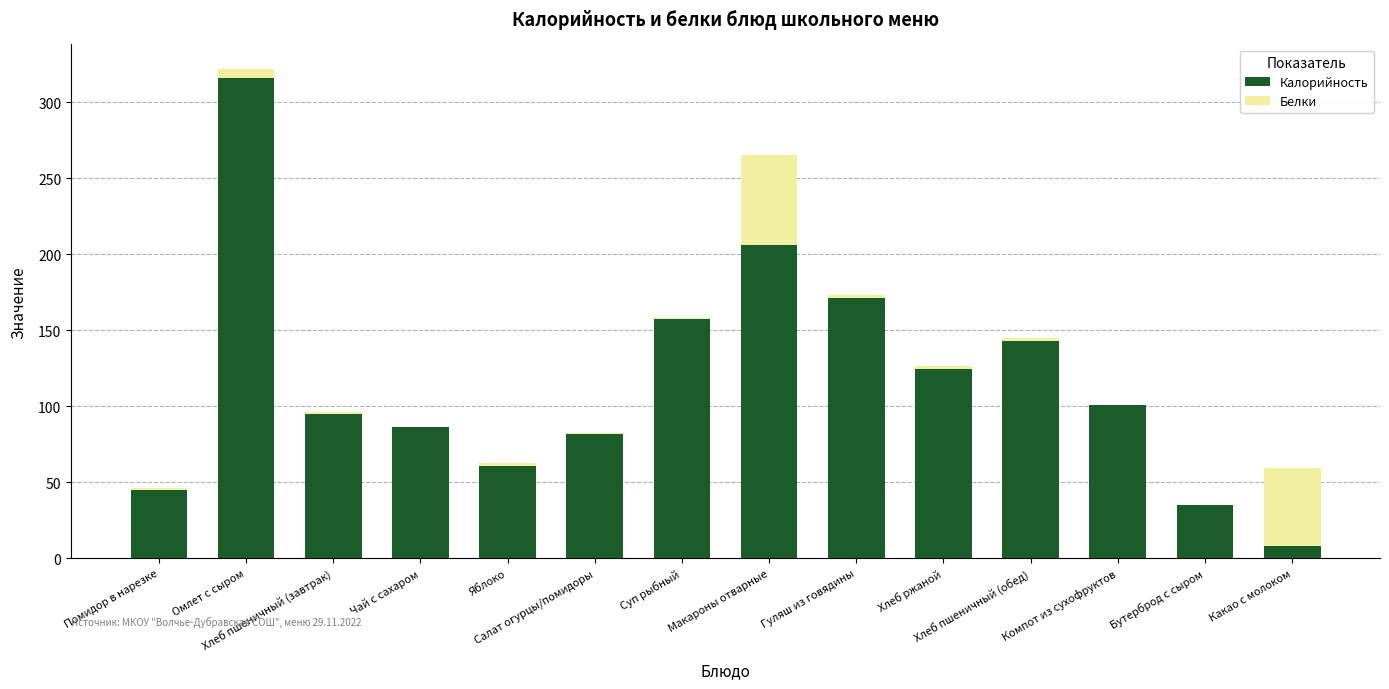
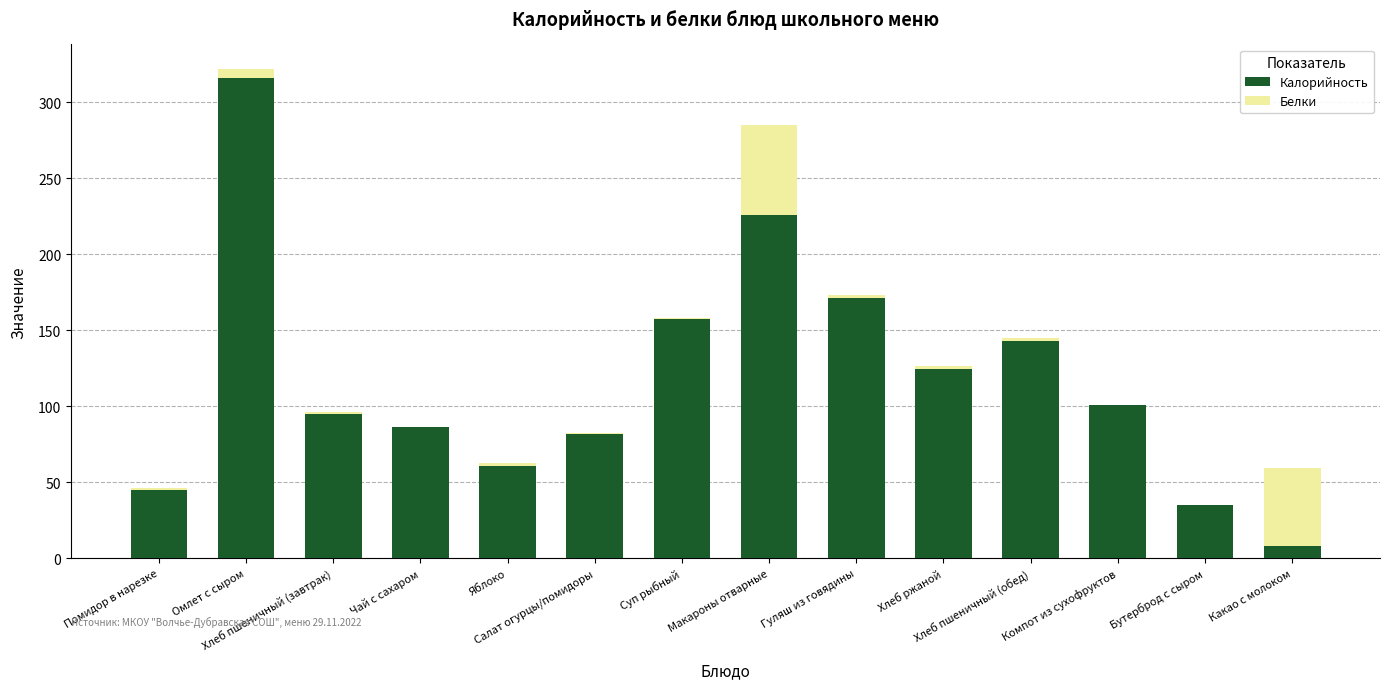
  {
    "Калорийность": {
      "Помидор в нарезке": 45,
      "Омлет с сыром": 316,
      "Хлеб пшеничный (завтрак)": 95,
      "Чай с сахаром": 86,
      "Яблоко": 61,
      "Салат огурцы/помидоры": 82,
      "Суп рыбный": 157,
-     "Макароны отварные": 206,
+     "Макароны отварные": 226,
      "Гуляш из говядины": 171,
      "Хлеб ржаной": 125,
      "Хлеб пшеничный (обед)": 143,
      "Компот из сухофруктов": 101,
      "Бутерброд с сыром": 35,
      "Какао с молоком": 8
    },
    "Белки": {
      "Омлет с сыром": 6,
      "Чай с сахаром": 0,
      "Яблоко": 2,
      "Макароны отварные": 59,
      "Гуляш из говядины": 2,
      "Хлеб ржаной": 2,
      "Хлеб пшеничный (обед)": 2,
      "Компот из сухофруктов": 0,
      "Бутерброд с сыром": 0,
      "Какао с молоком": 51
    }
  }
